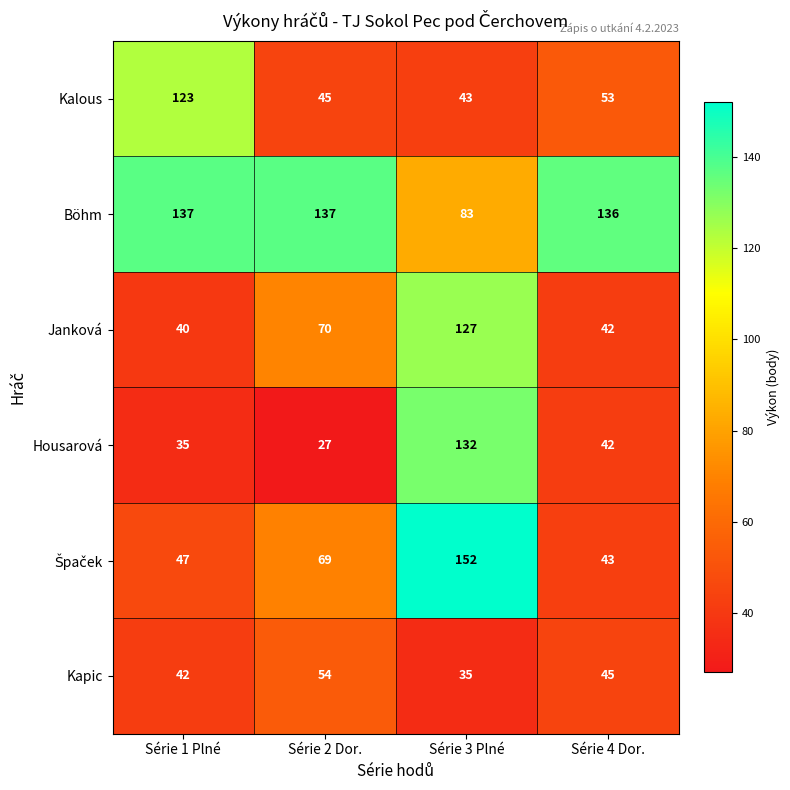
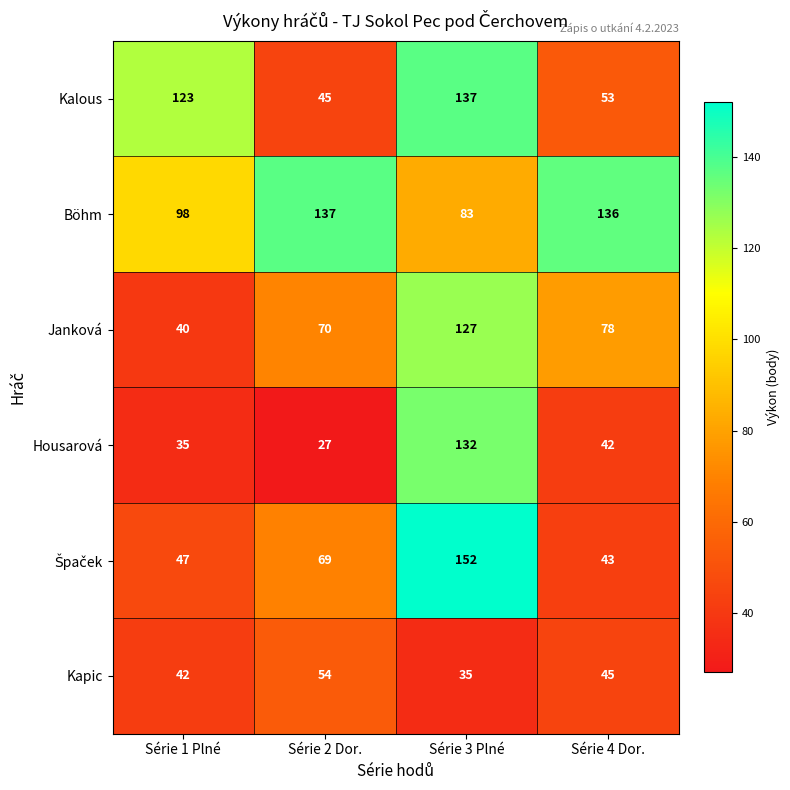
  {
    "Kalous": {
      "Série 1 Plné": 123,
      "Série 2 Dor.": 45,
-     "Série 3 Plné": 43,
+     "Série 3 Plné": 137,
      "Série 4 Dor.": 53
    },
    "Böhm": {
-     "Série 1 Plné": 137,
+     "Série 1 Plné": 98,
      "Série 2 Dor.": 137,
      "Série 3 Plné": 83,
      "Série 4 Dor.": 136
    },
    "Janková": {
      "Série 1 Plné": 40,
      "Série 2 Dor.": 70,
      "Série 3 Plné": 127,
-     "Série 4 Dor.": 42
+     "Série 4 Dor.": 78
    },
    "Housarová": {
      "Série 1 Plné": 35,
      "Série 2 Dor.": 27,
      "Série 3 Plné": 132,
      "Série 4 Dor.": 42
    },
    "Špaček": {
      "Série 1 Plné": 47,
      "Série 2 Dor.": 69,
      "Série 3 Plné": 152,
      "Série 4 Dor.": 43
    },
    "Kapic": {
      "Série 1 Plné": 42,
      "Série 2 Dor.": 54,
      "Série 3 Plné": 35,
      "Série 4 Dor.": 45
    }
  }
